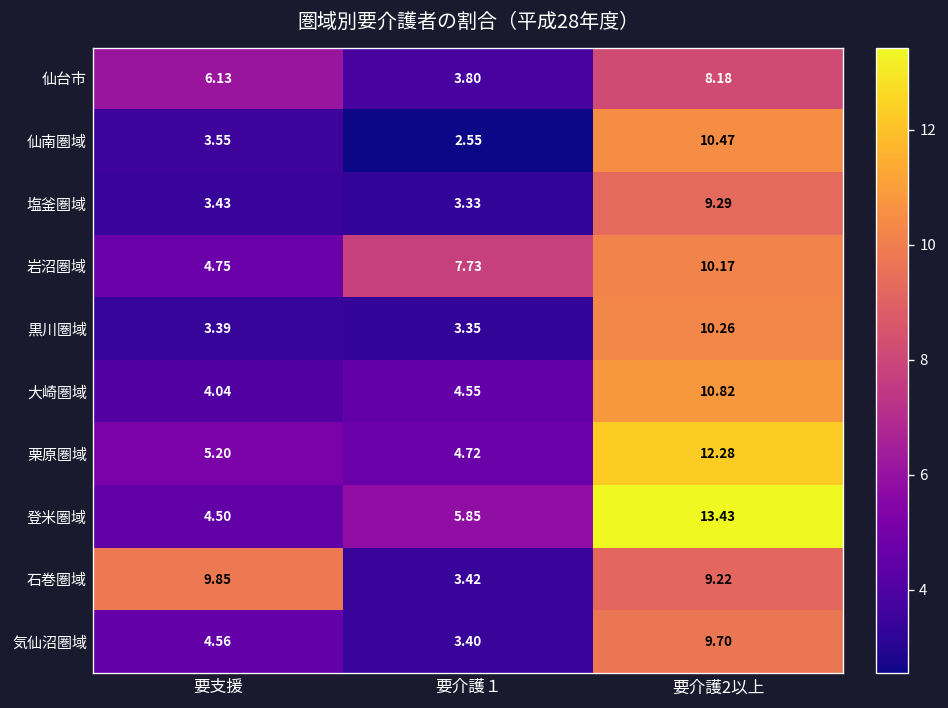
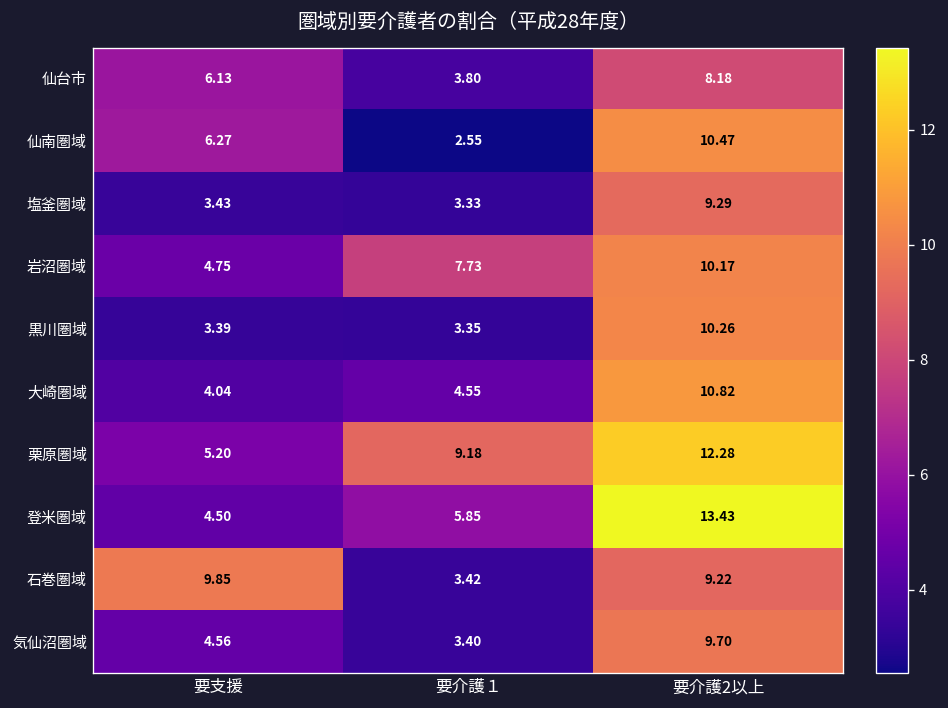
  {
    "仙台市": {
      "要支援": 6.13,
      "要介護１": 3.80,
      "要介護2以上": 8.18
    },
    "仙南圏域": {
-     "要支援": 3.55,
+     "要支援": 6.27,
      "要介護１": 2.55,
      "要介護2以上": 10.47
    },
    "塩釜圏域": {
      "要支援": 3.43,
      "要介護１": 3.33,
      "要介護2以上": 9.29
    },
    "岩沼圏域": {
      "要支援": 4.75,
      "要介護１": 7.73,
      "要介護2以上": 10.17
    },
    "黒川圏域": {
      "要支援": 3.39,
      "要介護１": 3.35,
      "要介護2以上": 10.26
    },
    "大崎圏域": {
      "要支援": 4.04,
      "要介護１": 4.55,
      "要介護2以上": 10.82
    },
    "栗原圏域": {
      "要支援": 5.20,
-     "要介護１": 4.72,
+     "要介護１": 9.18,
      "要介護2以上": 12.28
    },
    "登米圏域": {
      "要支援": 4.50,
      "要介護１": 5.85,
      "要介護2以上": 13.43
    },
    "石巻圏域": {
      "要支援": 9.85,
      "要介護１": 3.42,
      "要介護2以上": 9.22
    },
    "気仙沼圏域": {
      "要支援": 4.56,
      "要介護１": 3.40,
      "要介護2以上": 9.70
    }
  }
